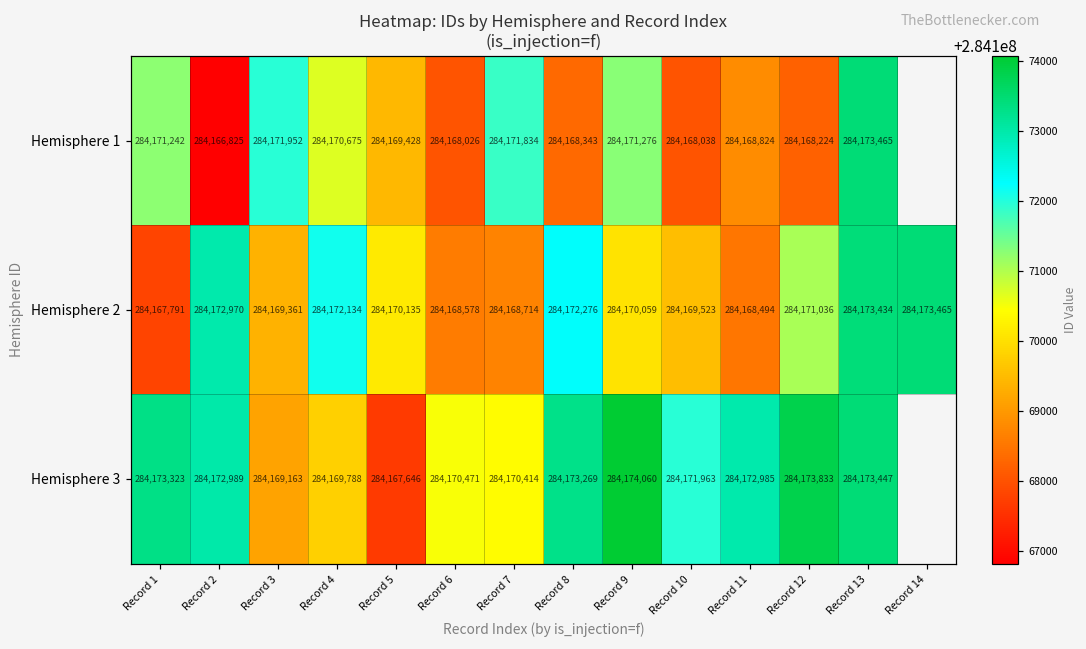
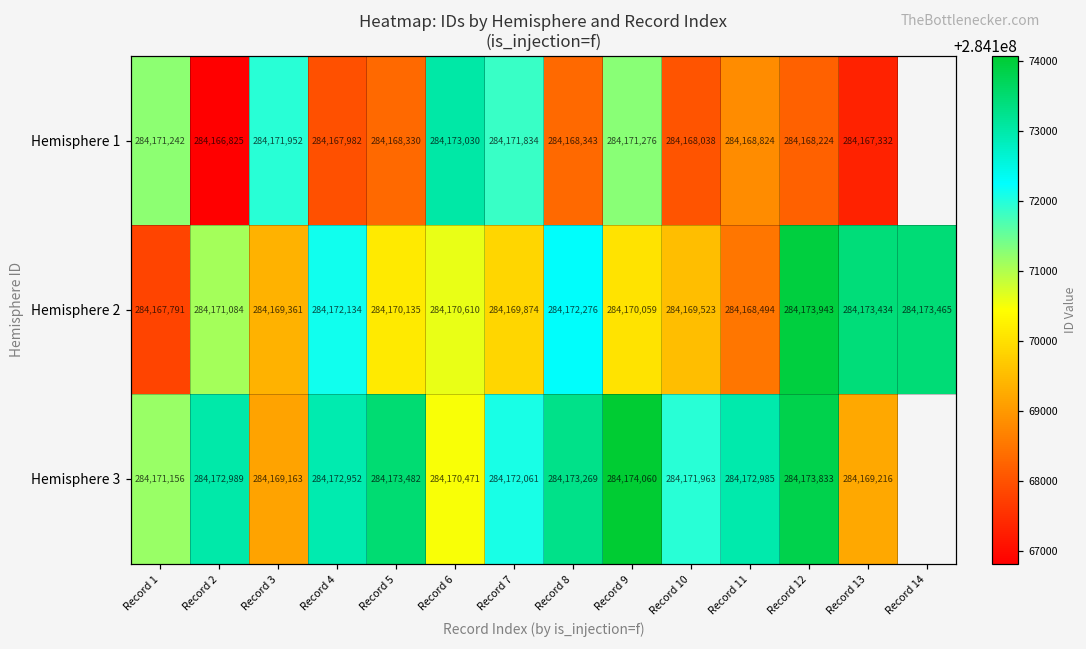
  {
    "Hemisphere 1": {
      "Record 1": "284,171,242",
      "Record 2": "284,166,825",
      "Record 3": "284,171,952",
-     "Record 4": "284,170,675",
-     "Record 5": "284,169,428",
-     "Record 6": "284,168,026",
+     "Record 4": "284,167,982",
+     "Record 5": "284,168,330",
+     "Record 6": "284,173,030",
      "Record 7": "284,171,834",
      "Record 8": "284,168,343",
      "Record 9": "284,171,276",
      "Record 10": "284,168,038",
      "Record 11": "284,168,824",
      "Record 12": "284,168,224",
-     "Record 13": "284,173,465"
+     "Record 13": "284,167,332"
    },
    "Hemisphere 2": {
      "Record 1": "284,167,791",
-     "Record 2": "284,172,970",
+     "Record 2": "284,171,084",
      "Record 3": "284,169,361",
      "Record 4": "284,172,134",
      "Record 5": "284,170,135",
-     "Record 6": "284,168,578",
-     "Record 7": "284,168,714",
+     "Record 6": "284,170,610",
+     "Record 7": "284,169,874",
      "Record 8": "284,172,276",
      "Record 9": "284,170,059",
      "Record 10": "284,169,523",
      "Record 11": "284,168,494",
-     "Record 12": "284,171,036",
+     "Record 12": "284,173,943",
      "Record 13": "284,173,434",
      "Record 14": "284,173,465"
    },
    "Hemisphere 3": {
-     "Record 1": "284,173,323",
+     "Record 1": "284,171,156",
      "Record 2": "284,172,989",
      "Record 3": "284,169,163",
-     "Record 4": "284,169,788",
-     "Record 5": "284,167,646",
+     "Record 4": "284,172,952",
+     "Record 5": "284,173,482",
      "Record 6": "284,170,471",
-     "Record 7": "284,170,414",
+     "Record 7": "284,172,061",
      "Record 8": "284,173,269",
      "Record 9": "284,174,060",
      "Record 10": "284,171,963",
      "Record 11": "284,172,985",
      "Record 12": "284,173,833",
-     "Record 13": "284,173,447"
+     "Record 13": "284,169,216"
    }
  }
